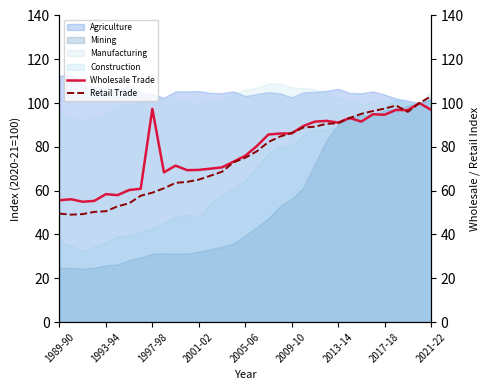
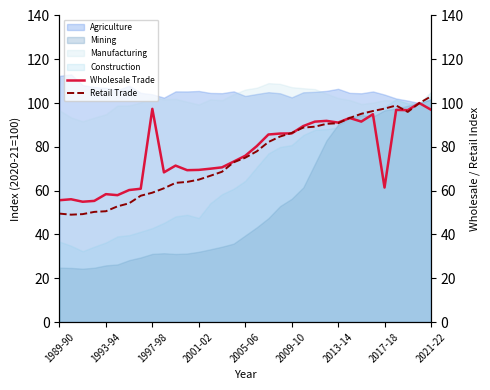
  {
    "Wholesale Trade": {
      "1989-90": 56,
      "1993-94": 58,
      "1997-98": 97,
      "2001-02": 69,
-     "2017-18": 95,
+     "2017-18": 61,
      "2021-22": 97
    },
    "Retail Trade": {
      "1989-90": 50,
      "1993-94": 51,
      "1997-98": 59,
      "2001-02": 65,
      "2017-18": 97,
      "2021-22": 103
    }
  }
